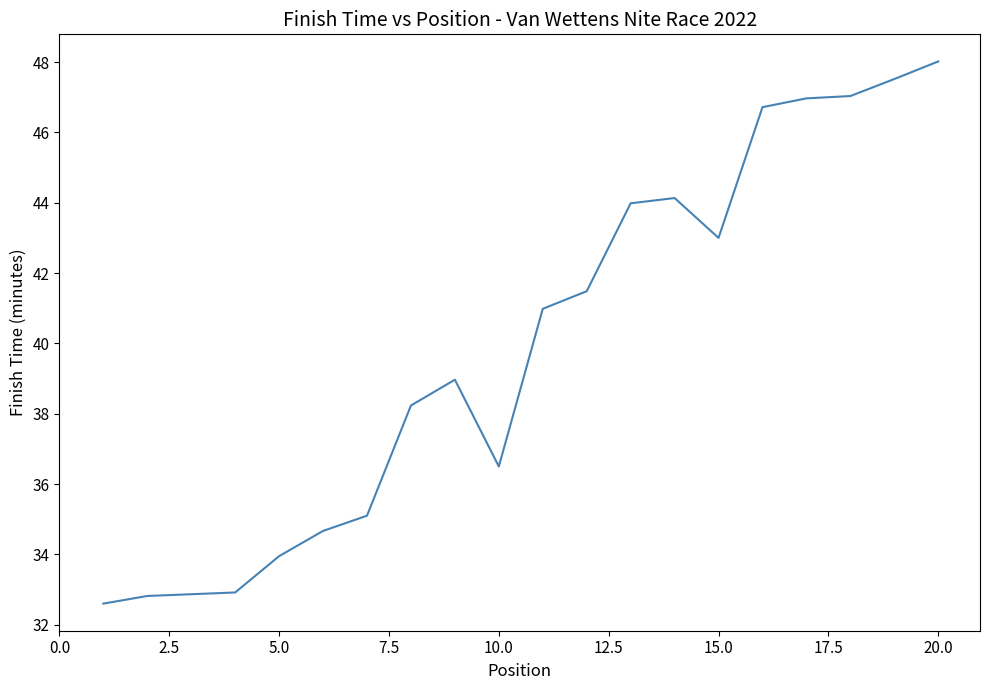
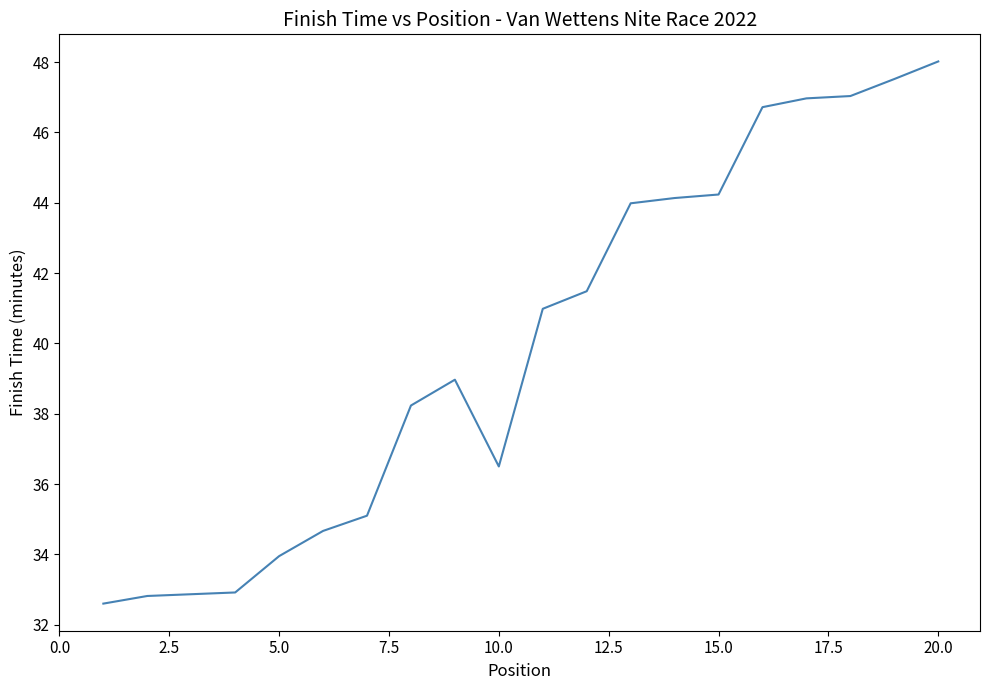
  {
    "5.0": 34.0,
    "10.0": 36.5,
-   "15.0": 43.0,
+   "15.0": 44.2,
    "20.0": 48.0
  }
